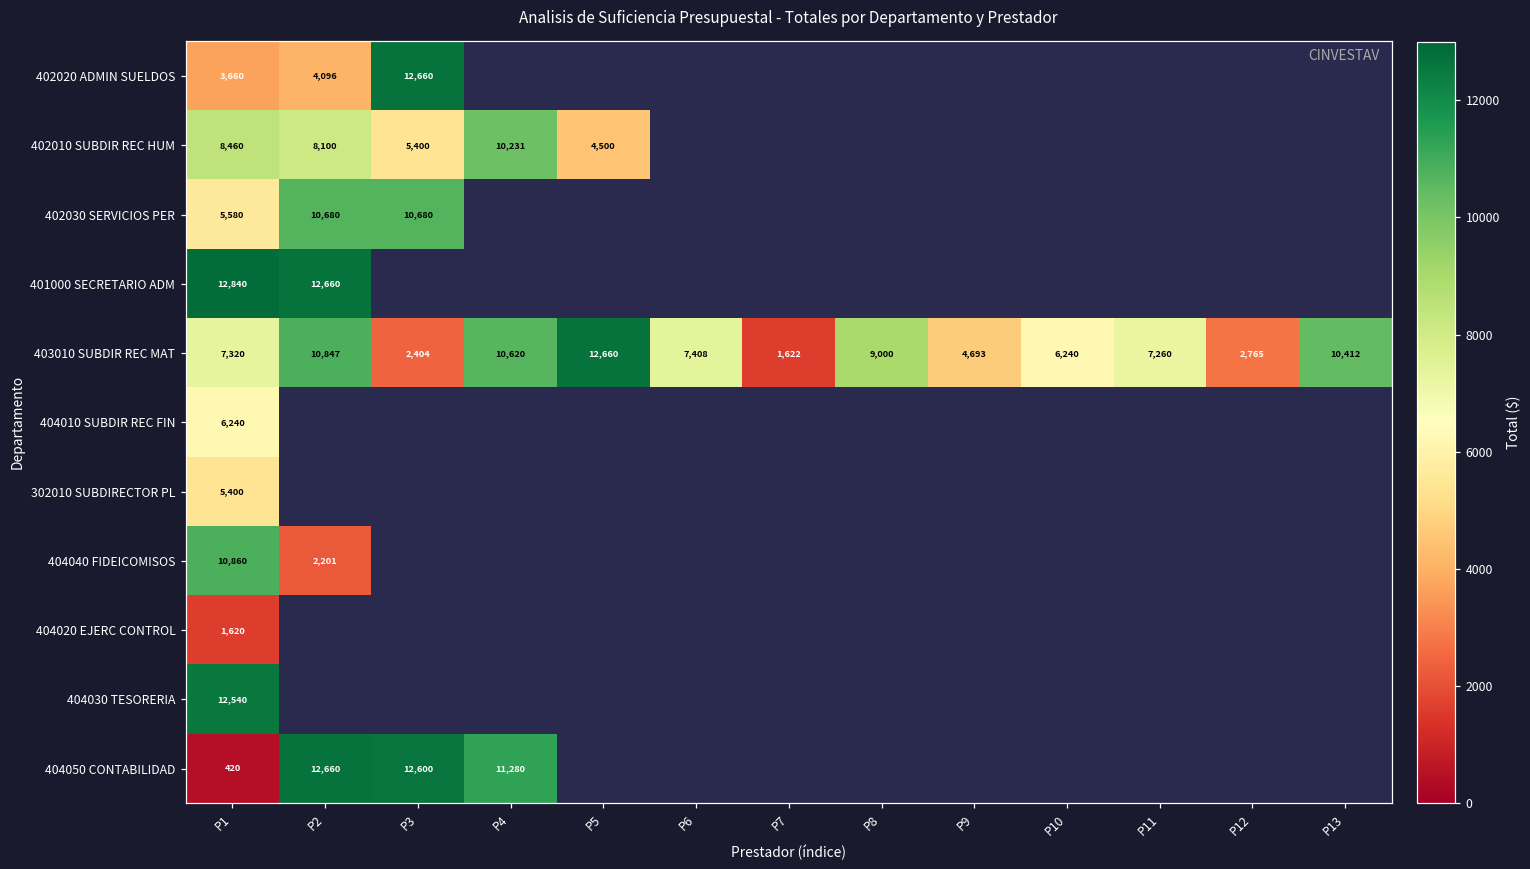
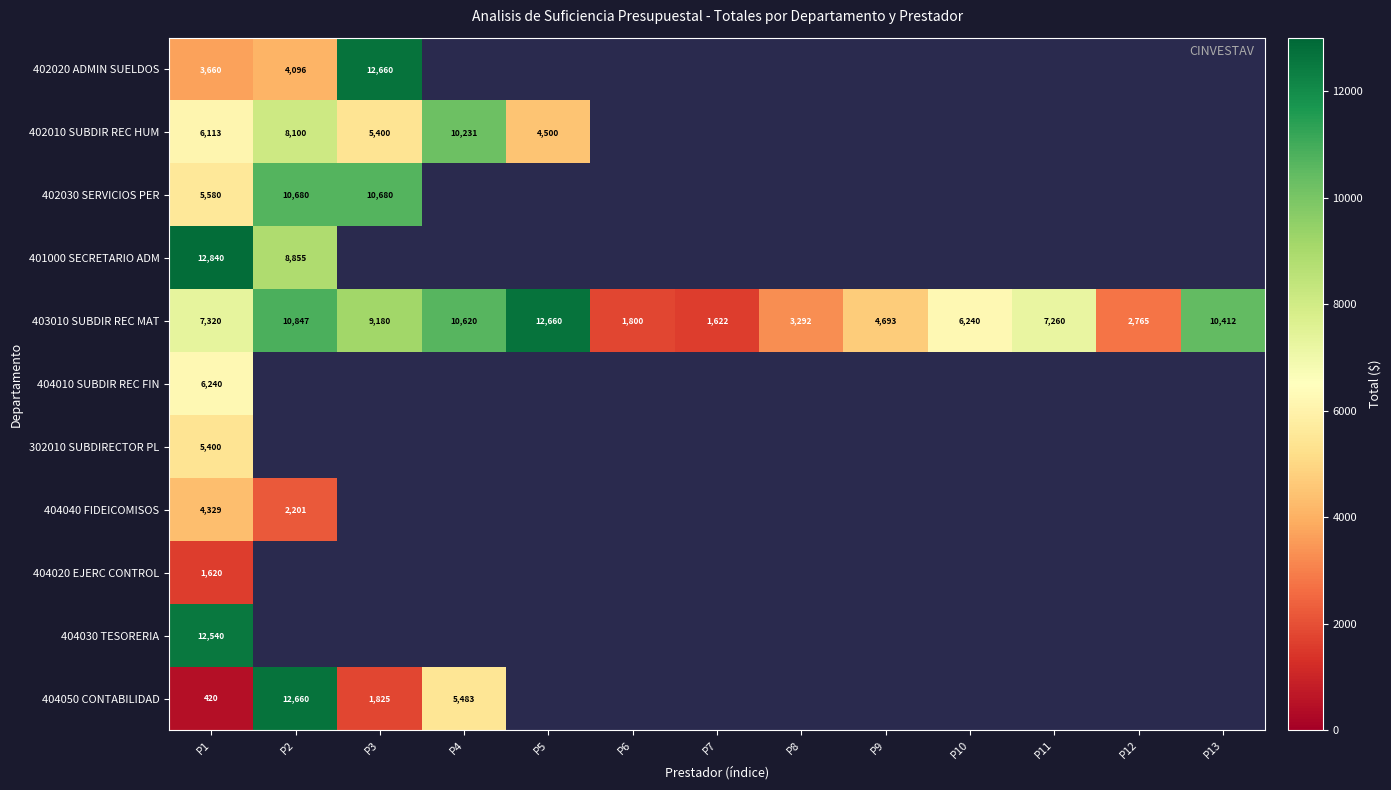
  {
    "402020 ADMIN SUELDOS": {
      "P1": "3,660",
      "P2": "4,096",
      "P3": "12,660"
    },
    "402010 SUBDIR REC HUM": {
-     "P1": "8,460",
+     "P1": "6,113",
      "P2": "8,100",
      "P3": "5,400",
      "P4": "10,231",
      "P5": "4,500"
    },
    "402030 SERVICIOS PER": {
      "P1": "5,580",
      "P2": "10,680",
      "P3": "10,680"
    },
    "401000 SECRETARIO ADM": {
      "P1": "12,840",
-     "P2": "12,660"
+     "P2": "8,855"
    },
    "403010 SUBDIR REC MAT": {
      "P1": "7,320",
      "P2": "10,847",
-     "P3": "2,404",
+     "P3": "9,180",
      "P4": "10,620",
      "P5": "12,660",
-     "P6": "7,408",
+     "P6": "1,800",
      "P7": "1,622",
-     "P8": "9,000",
+     "P8": "3,292",
      "P9": "4,693",
      "P10": "6,240",
      "P11": "7,260",
      "P12": "2,765",
      "P13": "10,412"
    },
    "404010 SUBDIR REC FIN": {
      "P1": "6,240"
    },
    "302010 SUBDIRECTOR PL": {
      "P1": "5,400"
    },
    "404040 FIDEICOMISOS": {
-     "P1": "10,860",
+     "P1": "4,329",
      "P2": "2,201"
    },
    "404020 EJERC CONTROL": {
      "P1": "1,620"
    },
    "404030 TESORERIA": {
      "P1": "12,540"
    },
    "404050 CONTABILIDAD": {
      "P1": "420",
      "P2": "12,660",
-     "P3": "12,600",
-     "P4": "11,280"
+     "P3": "1,825",
+     "P4": "5,483"
    }
  }
